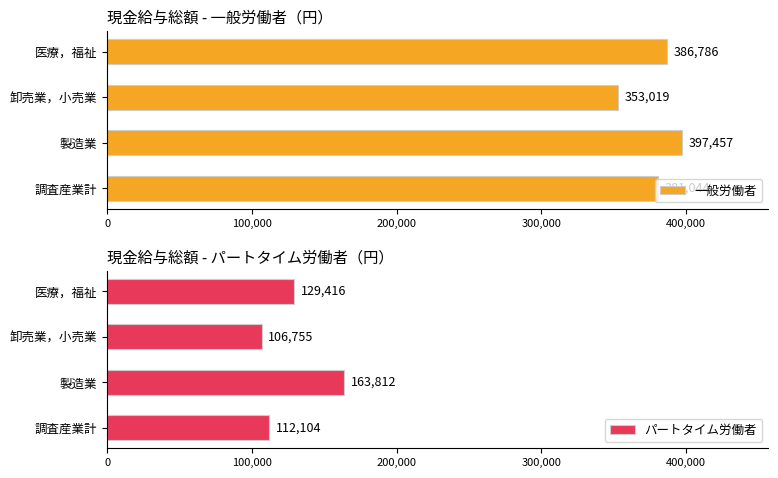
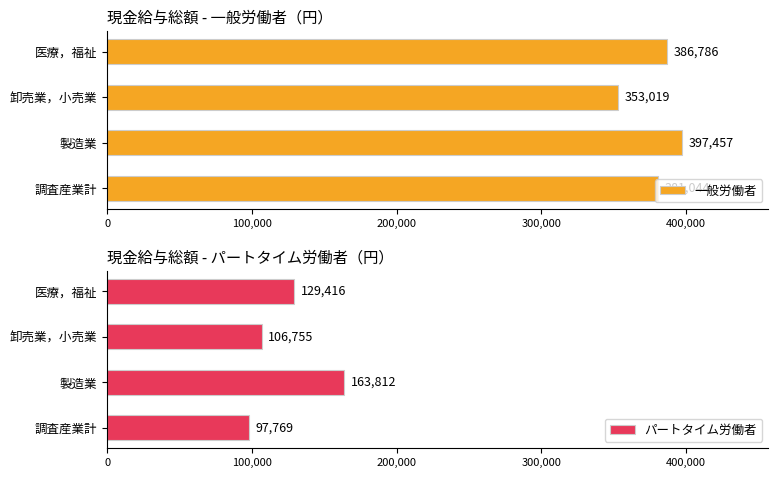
  {
    "現金給与総額 - 一般労働者（円）": {
      "医療，福祉": "386,786",
      "卸売業，小売業": "353,019",
      "製造業": "397,457"
    },
    "現金給与総額 - パートタイム労働者（円）": {
      "医療，福祉": "129,416",
      "卸売業，小売業": "106,755",
      "製造業": "163,812",
-     "調査産業計": "112,104"
+     "調査産業計": "97,769"
    }
  }
